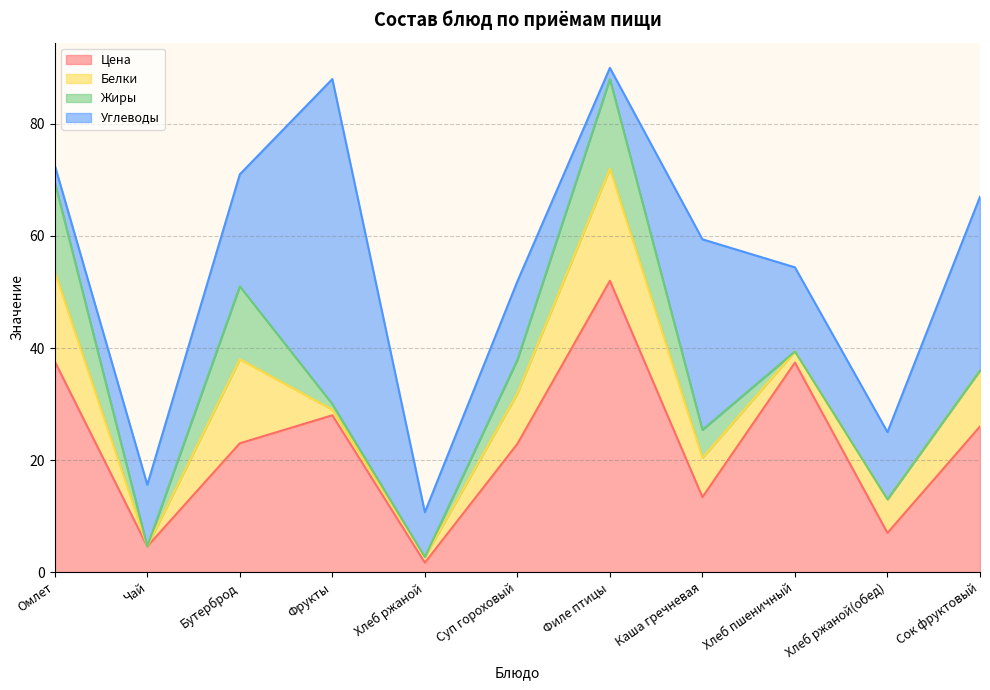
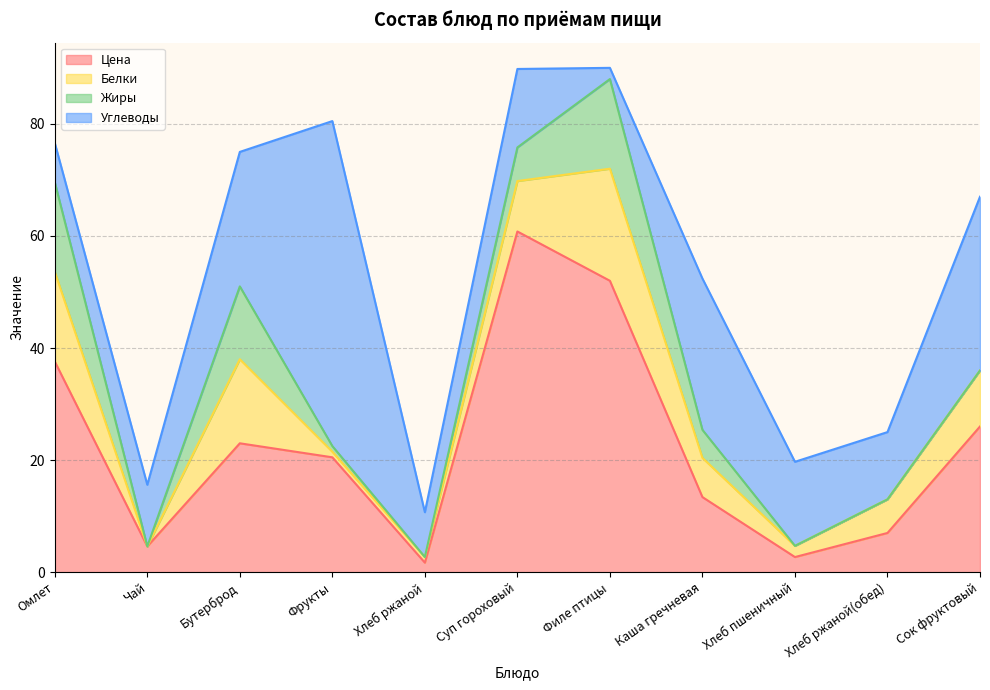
  {
    "Цена": {
      "Омлет": 38,
      "Бутерброд": 23,
-     "Фрукты": 28,
+     "Фрукты": 21,
      "Хлеб ржаной": 2,
-     "Суп гороховый": 23,
+     "Суп гороховый": 61,
      "Филе птицы": 52,
      "Каша гречневая": 13,
-     "Хлеб пшеничный": 37,
+     "Хлеб пшеничный": 3,
      "Хлеб ржаной(обед)": 7,
      "Сок фруктовый": 26
    },
    "Белки": {
      "Омлет": 16,
      "Бутерброд": 15,
      "Фрукты": 1,
      "Суп гороховый": 9,
      "Филе птицы": 20,
      "Каша гречневая": 7
    },
    "Жиры": {
      "Омлет": 16,
      "Бутерброд": 13,
      "Фрукты": 1,
      "Суп гороховый": 6,
      "Филе птицы": 16,
      "Каша гречневая": 5
    },
    "Углеводы": {
-     "Омлет": 3,
+     "Омлет": 7,
      "Чай": 11,
-     "Бутерброд": 20,
+     "Бутерброд": 24,
      "Фрукты": 58,
      "Хлеб ржаной": 8,
      "Суп гороховый": 14,
      "Филе птицы": 2,
-     "Каша гречневая": 34,
+     "Каша гречневая": 27,
      "Хлеб пшеничный": 15,
      "Хлеб ржаной(обед)": 12,
      "Сок фруктовый": 31
    }
  }
